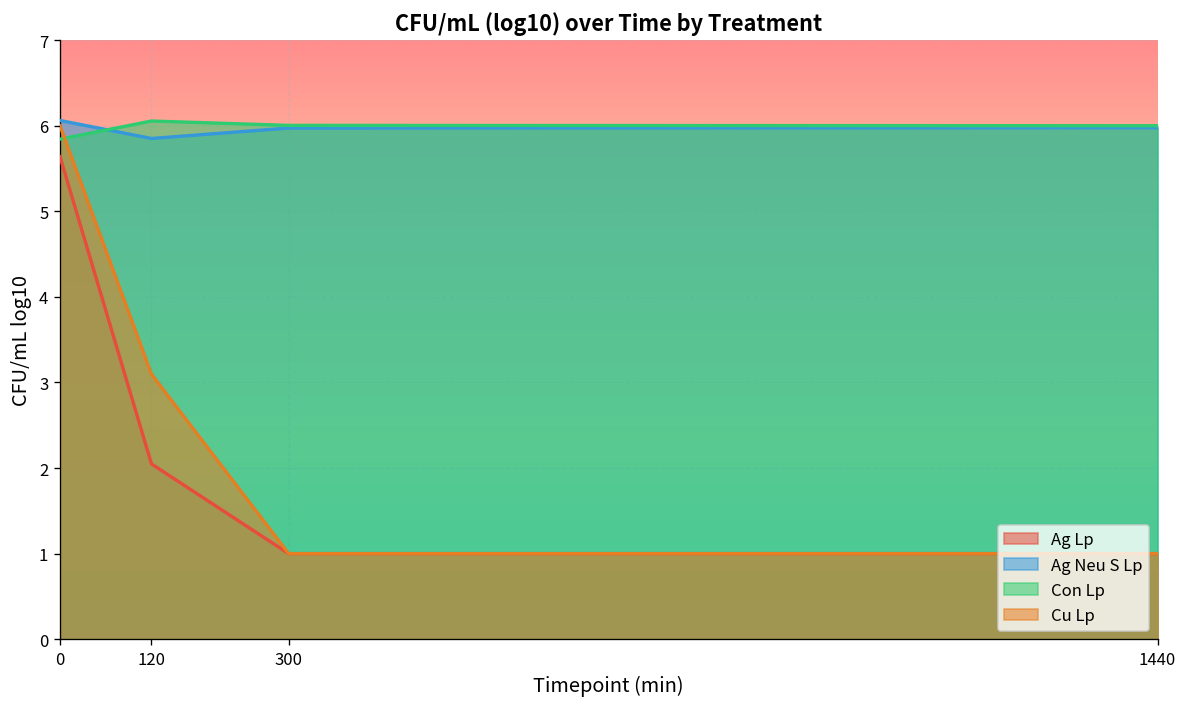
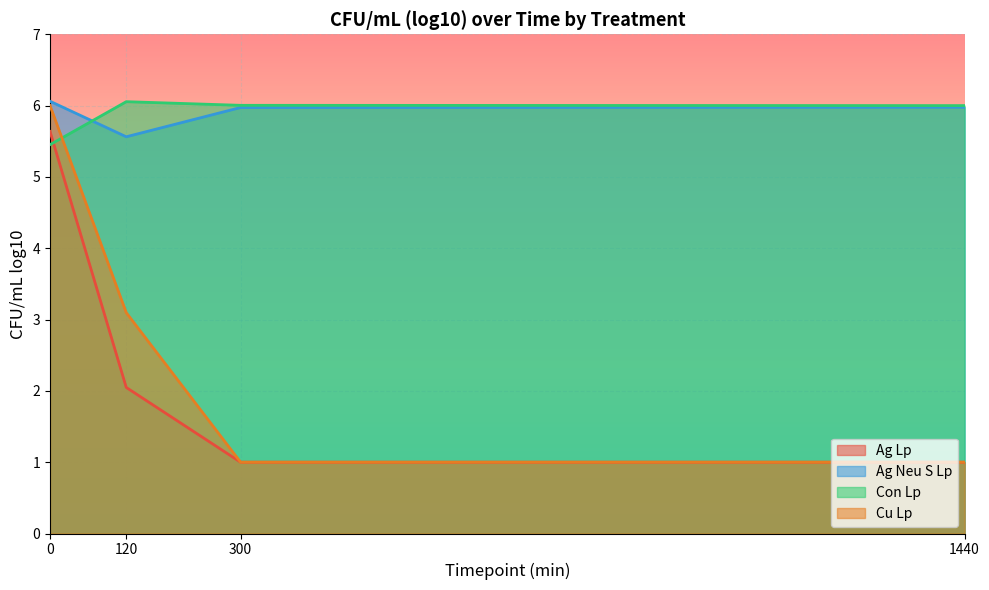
  {
    "Ag Neu S Lp": {
      "0": 6.1,
-     "120": 5.9
+     "120": 5.6
    },
    "Con Lp": {
-     "0": 5.8,
+     "0": 5.5,
      "120": 6.1
    }
  }
